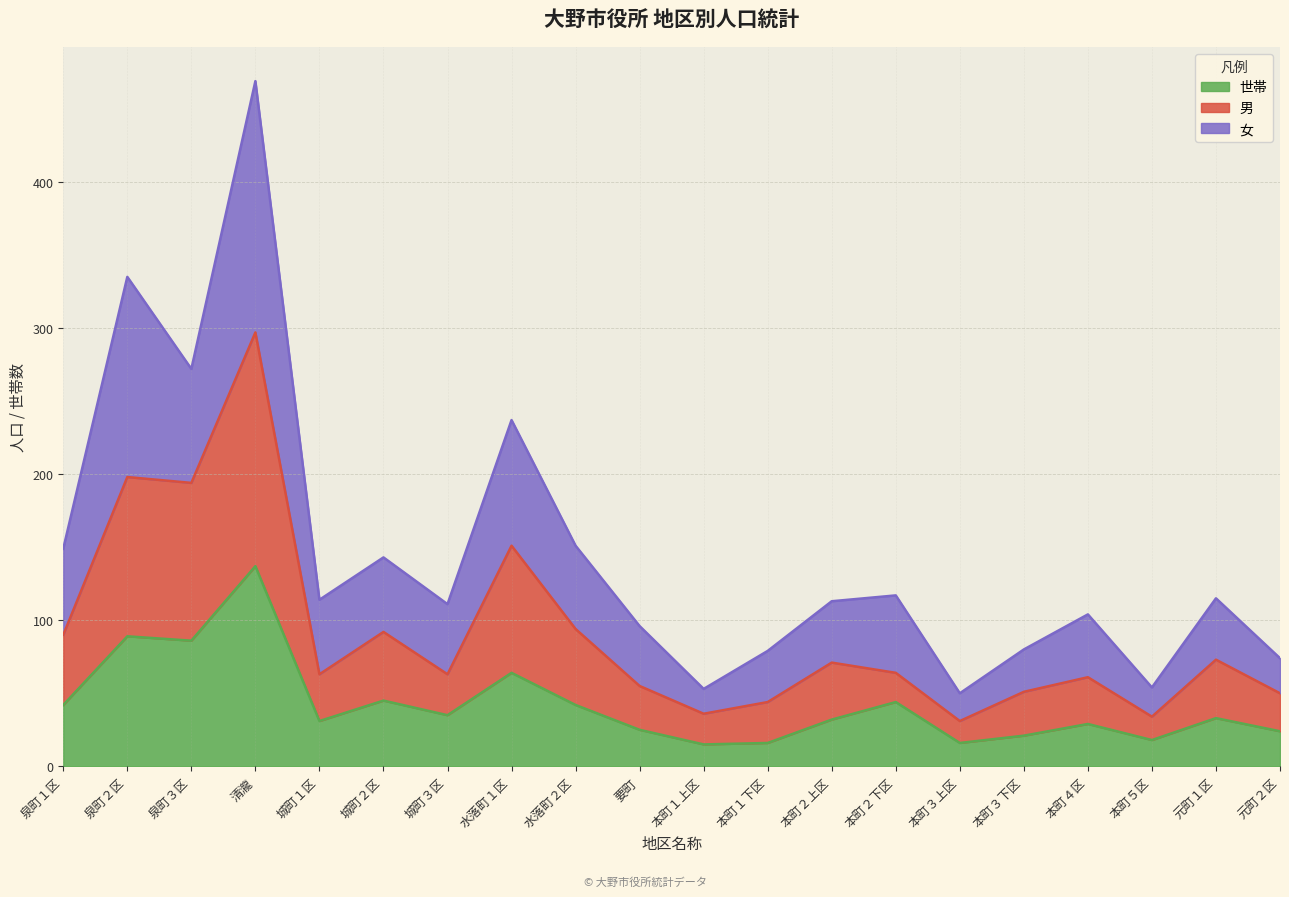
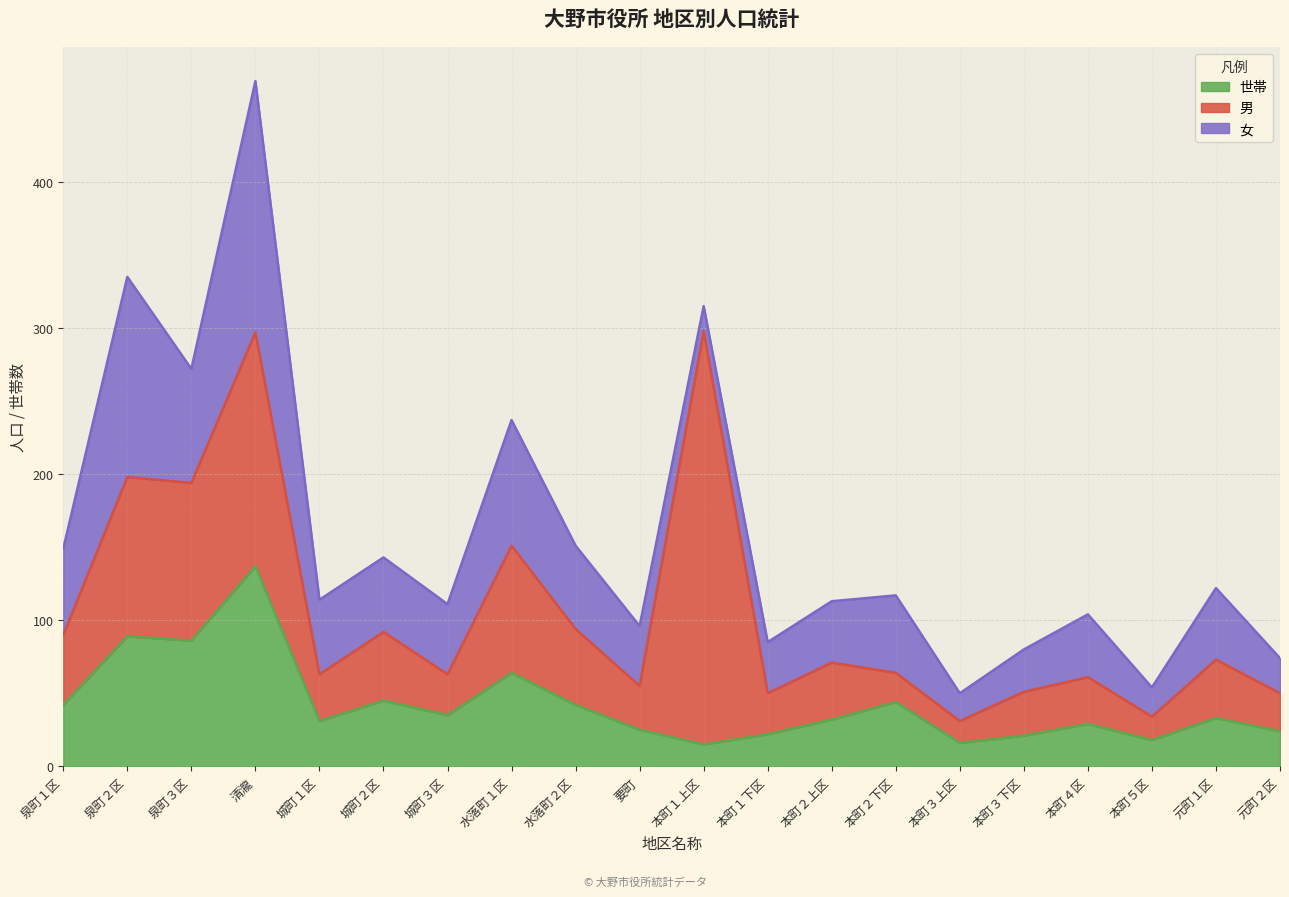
  {
    "世帯": {
      "泉町１区": 42,
      "泉町２区": 89,
      "泉町３区": 86,
      "清瀧": 137,
      "城町１区": 31,
      "城町２区": 45,
      "城町３区": 35,
      "水落町１区": 64,
      "水落町２区": 42,
      "要町": 25,
      "本町１上区": 15,
-     "本町１下区": 16,
+     "本町１下区": 22,
      "本町２上区": 32,
      "本町２下区": 44,
      "本町３上区": 16,
      "本町３下区": 21,
      "本町４区": 29,
      "本町５区": 18,
      "元町１区": 33,
      "元町２区": 24
    },
    "男": {
      "泉町１区": 48,
      "泉町２区": 109,
      "泉町３区": 108,
      "清瀧": 160,
      "城町１区": 32,
      "城町２区": 47,
      "城町３区": 28,
      "水落町１区": 87,
      "水落町２区": 52,
      "要町": 30,
-     "本町１上区": 21,
+     "本町１上区": 283,
      "本町１下区": 28,
      "本町２上区": 39,
      "本町２下区": 20,
      "本町３上区": 15,
      "本町３下区": 30,
      "本町４区": 32,
      "本町５区": 16,
      "元町１区": 40,
      "元町２区": 26
    },
    "女": {
      "泉町１区": 59,
      "泉町２区": 137,
      "泉町３区": 78,
      "清瀧": 172,
      "城町１区": 51,
      "城町２区": 51,
      "城町３区": 48,
      "水落町１区": 86,
      "水落町２区": 57,
      "要町": 41,
      "本町１上区": 17,
      "本町１下区": 35,
      "本町２上区": 42,
      "本町２下区": 53,
      "本町３上区": 19,
      "本町３下区": 29,
      "本町４区": 43,
      "本町５区": 20,
-     "元町１区": 42,
+     "元町１区": 49,
      "元町２区": 24
    }
  }
